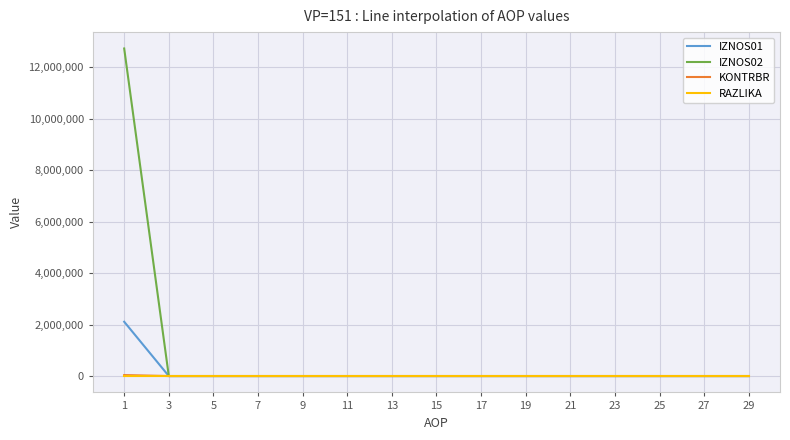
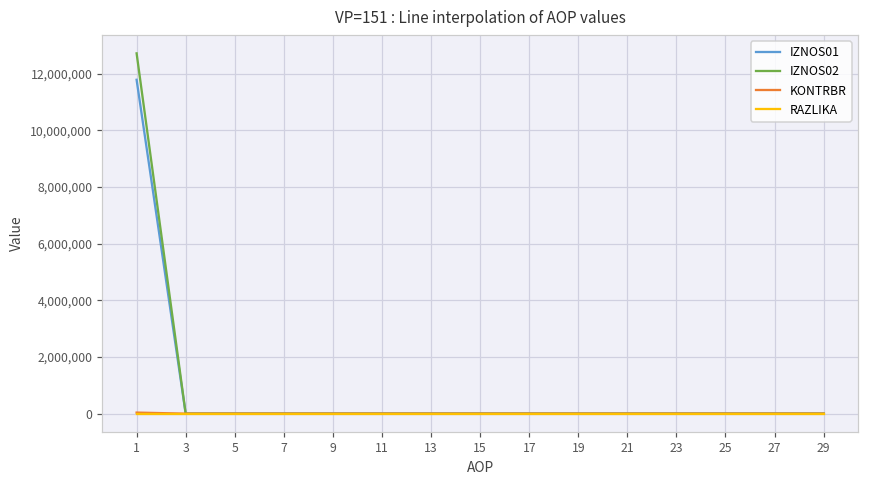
  {
    "IZNOS01": {
-     "1": "2,100,000"
+     "1": "11,800,000"
    },
    "IZNOS02": {
      "1": "12,700,000"
    }
  }
